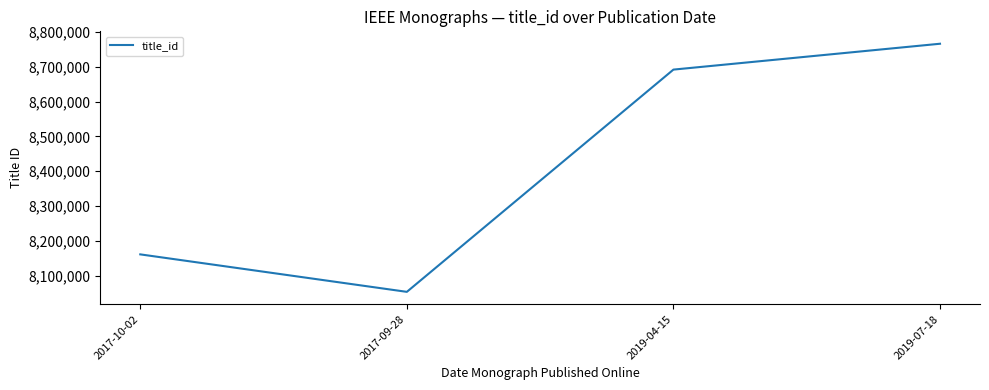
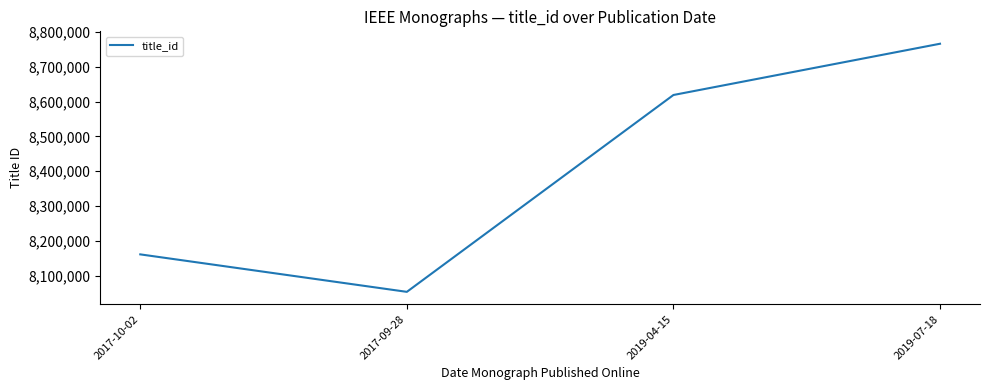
  {
    "2017-10-02": "8,160,000",
    "2017-09-28": "8,050,000",
-   "2019-04-15": "8,690,000",
+   "2019-04-15": "8,620,000",
    "2019-07-18": "8,770,000"
  }
